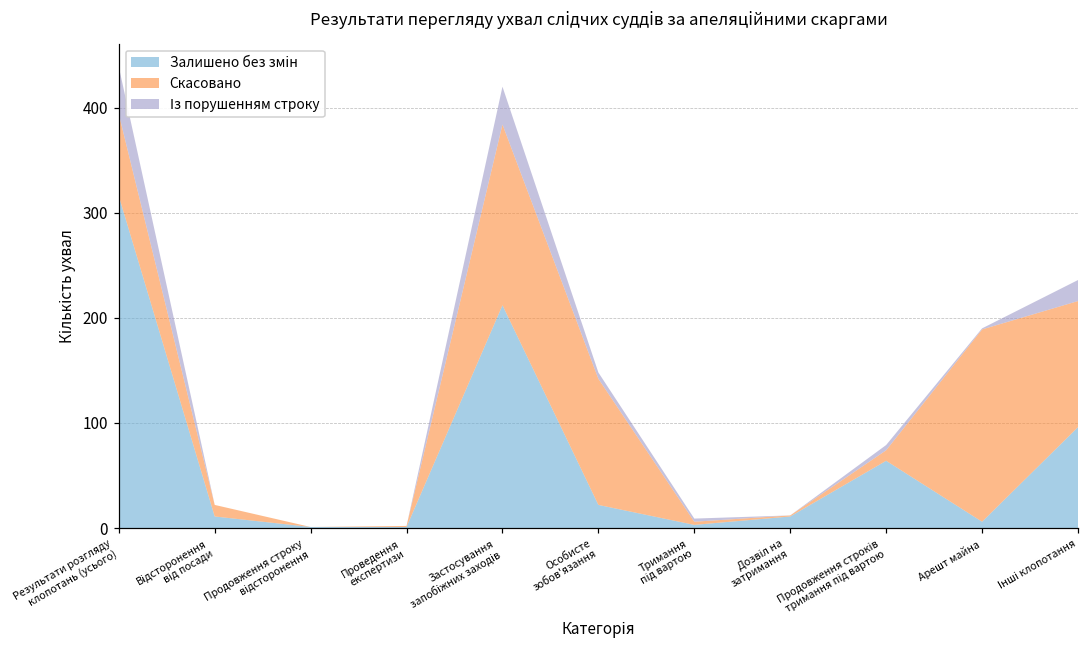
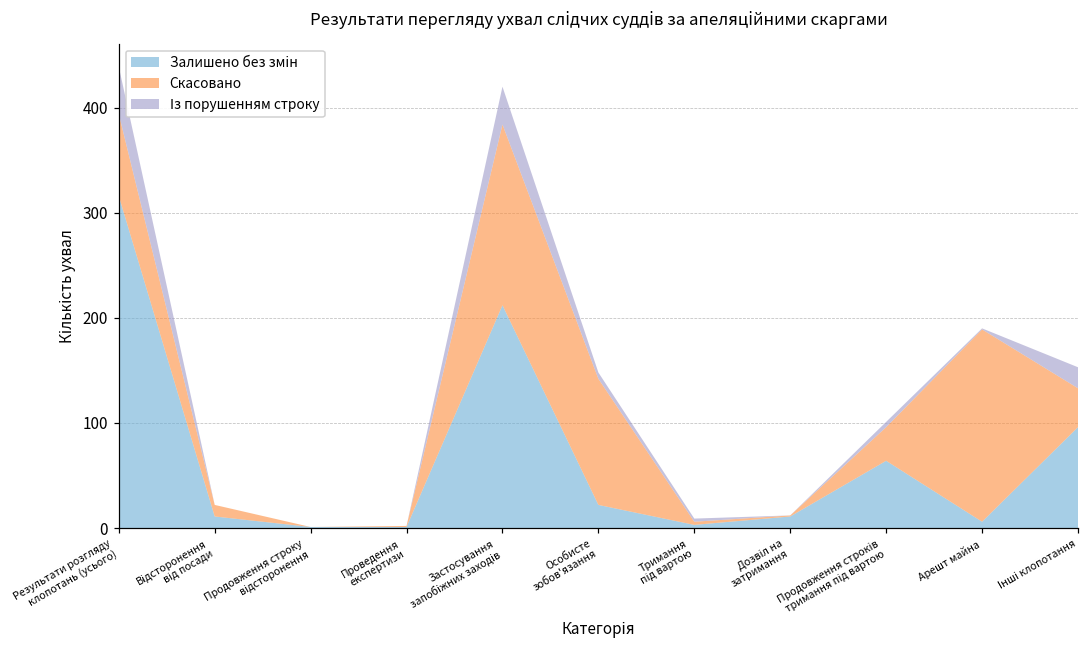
  {
    "Скасовано": {
      "Результати розгляду клопотань (усього)": 80,
      "Застосування запобіжних заходів": 170,
      "Особисте зобов'язання": 120,
      "Тримання під вартою": 0,
-     "Продовження строків тримання під вартою": 10,
-     "Інші клопотання": 120
+     "Продовження строків тримання під вартою": 30,
+     "Інші клопотання": 40
    }
  }
